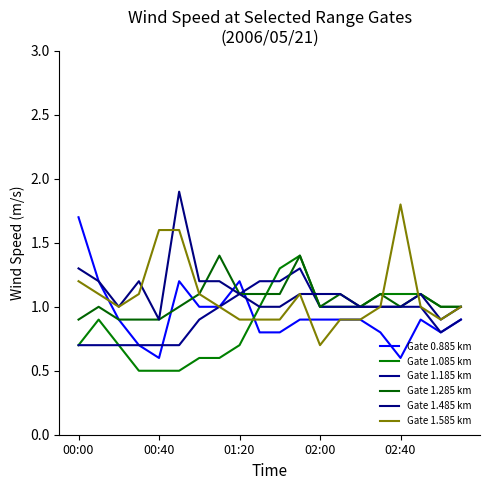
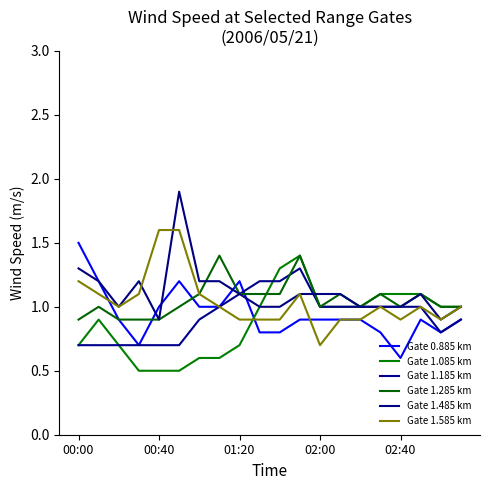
  {
    "Gate 0.885 km": {
-     "00:00": 1.7,
-     "00:40": 0.6,
+     "00:00": 1.5,
+     "00:40": 1.0,
      "01:20": 1.2,
      "02:00": 0.9,
      "02:40": 0.6
    },
    "Gate 1.585 km": {
      "00:00": 1.2,
      "00:40": 1.6,
      "01:20": 0.9,
      "02:00": 0.7,
-     "02:40": 1.8
+     "02:40": 0.9
    }
  }
